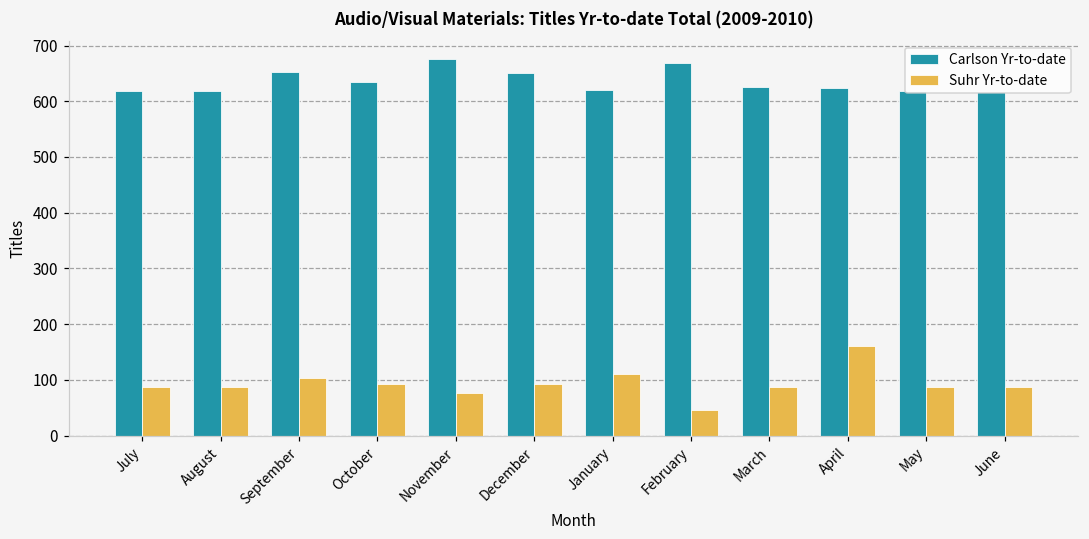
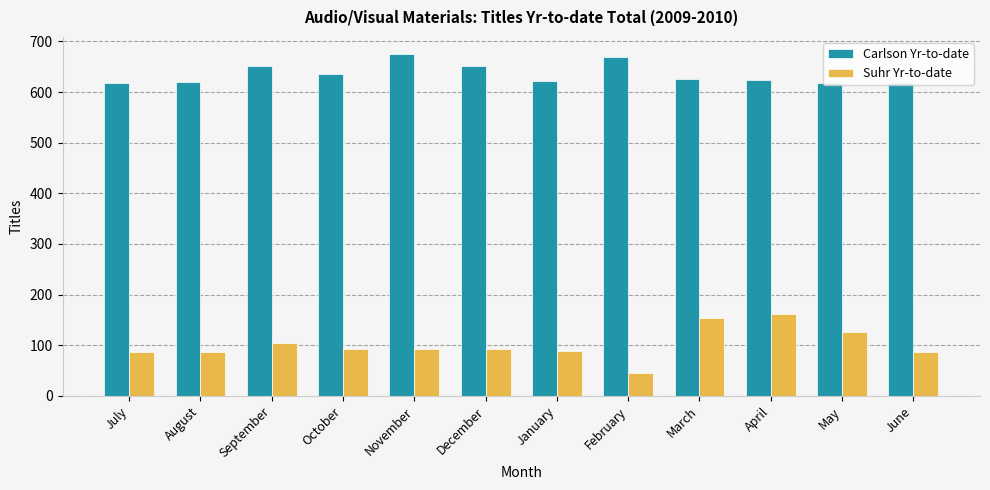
  {
    "Carlson Yr-to-date": {
      "July": 620,
      "August": 620,
      "September": 650,
      "October": 640,
      "November": 680,
      "December": 650,
      "January": 620,
      "February": 670,
      "March": 630,
      "April": 620
    },
    "Suhr Yr-to-date": {
      "July": 90,
      "August": 90,
      "September": 100,
      "October": 90,
-     "November": 80,
+     "November": 90,
      "December": 90,
-     "January": 110,
+     "January": 90,
      "February": 50,
-     "March": 90,
+     "March": 150,
      "April": 160,
-     "May": 90,
+     "May": 130,
      "June": 90
    }
  }
